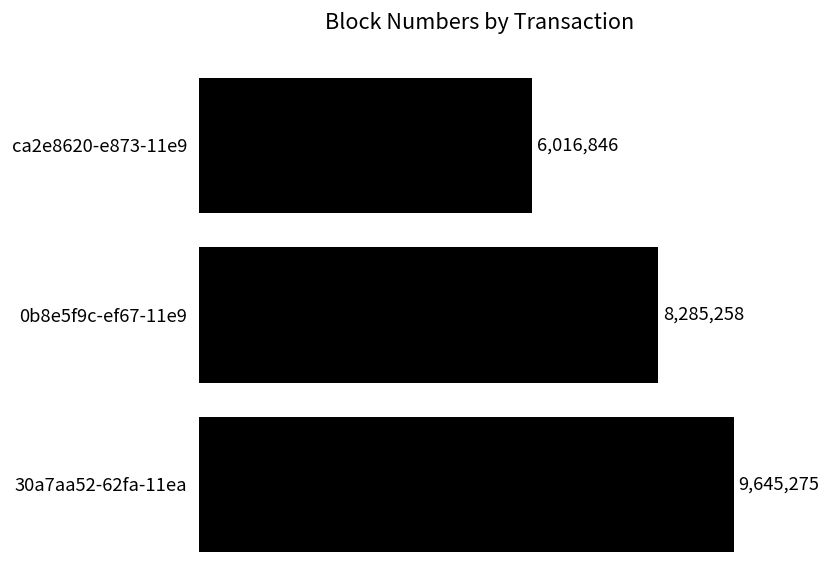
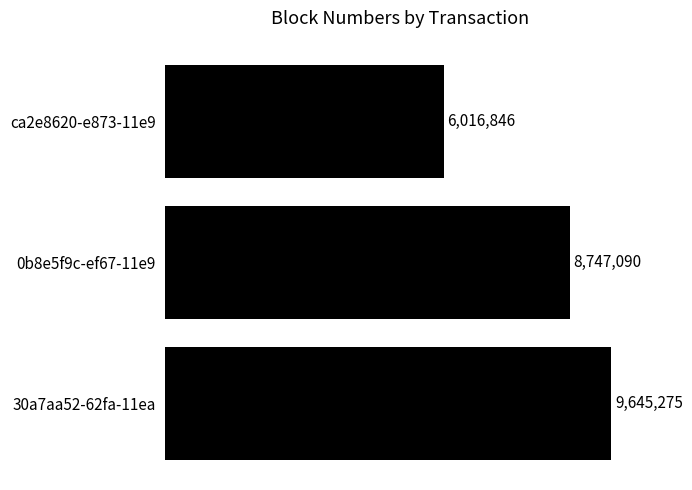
  {
    "ca2e8620-e873-11e9": "6,016,846",
-   "0b8e5f9c-ef67-11e9": "8,285,258",
+   "0b8e5f9c-ef67-11e9": "8,747,090",
    "30a7aa52-62fa-11ea": "9,645,275"
  }
